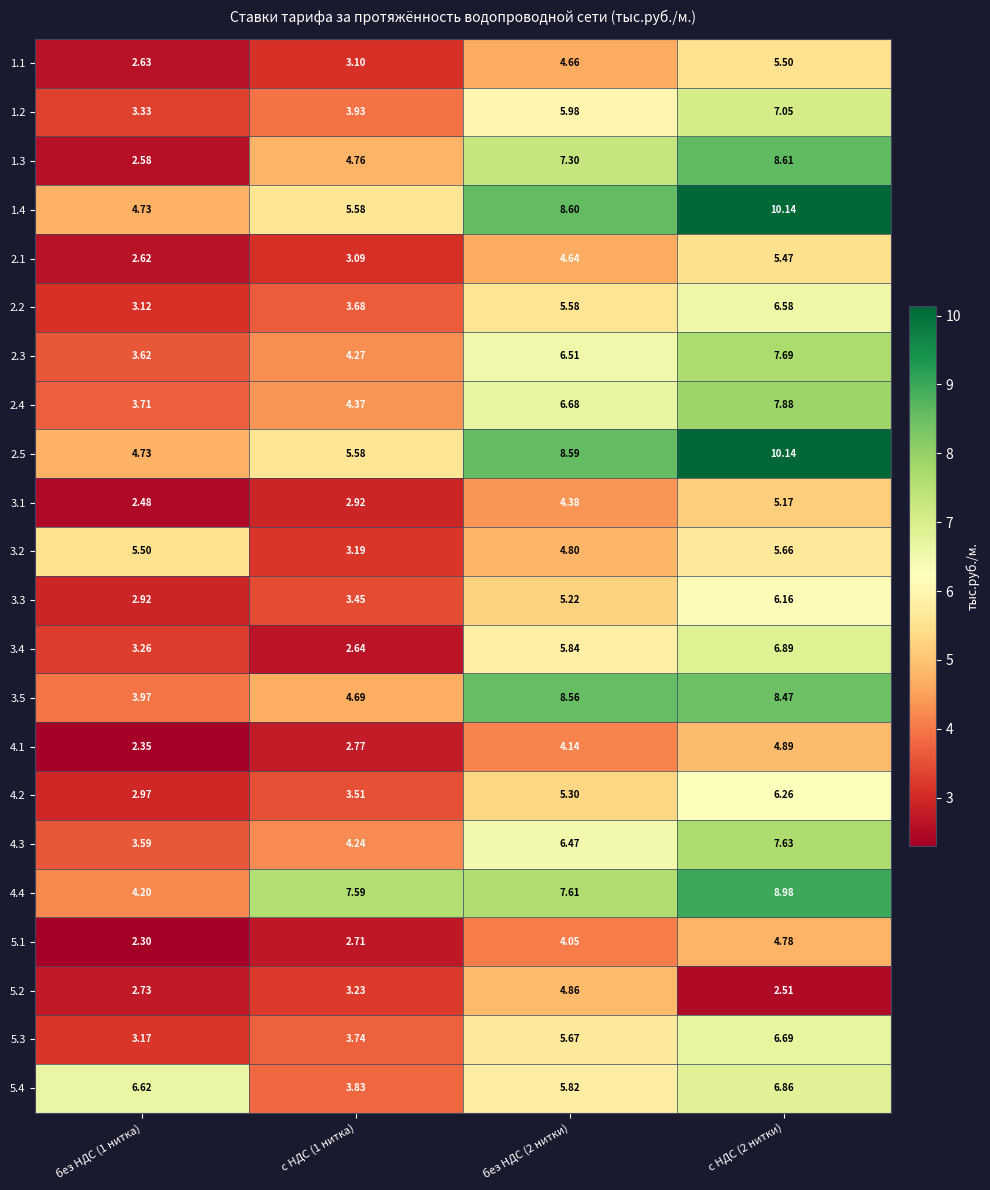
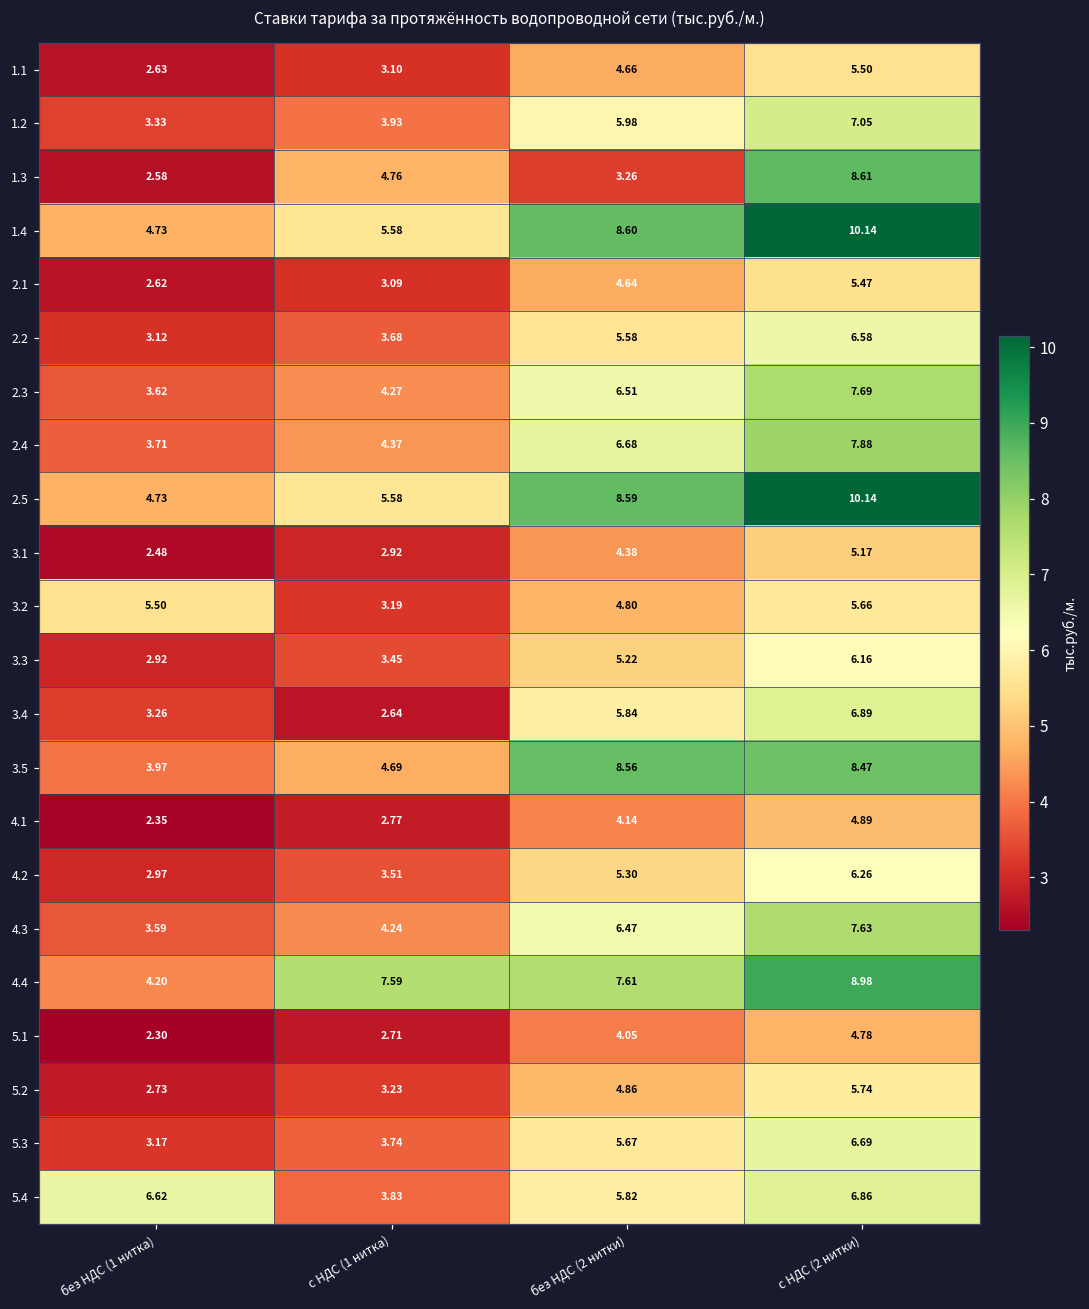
  {
    "1.1": {
      "без НДС (1 нитка)": 2.63,
      "с НДС (1 нитка)": 3.10,
      "без НДС (2 нитки)": 4.66,
      "с НДС (2 нитки)": 5.50
    },
    "1.2": {
      "без НДС (1 нитка)": 3.33,
      "с НДС (1 нитка)": 3.93,
      "без НДС (2 нитки)": 5.98,
      "с НДС (2 нитки)": 7.05
    },
    "1.3": {
      "без НДС (1 нитка)": 2.58,
      "с НДС (1 нитка)": 4.76,
-     "без НДС (2 нитки)": 7.30,
+     "без НДС (2 нитки)": 3.26,
      "с НДС (2 нитки)": 8.61
    },
    "1.4": {
      "без НДС (1 нитка)": 4.73,
      "с НДС (1 нитка)": 5.58,
      "без НДС (2 нитки)": 8.60,
      "с НДС (2 нитки)": 10.14
    },
    "2.1": {
      "без НДС (1 нитка)": 2.62,
      "с НДС (1 нитка)": 3.09,
      "без НДС (2 нитки)": 4.64,
      "с НДС (2 нитки)": 5.47
    },
    "2.2": {
      "без НДС (1 нитка)": 3.12,
      "с НДС (1 нитка)": 3.68,
      "без НДС (2 нитки)": 5.58,
      "с НДС (2 нитки)": 6.58
    },
    "2.3": {
      "без НДС (1 нитка)": 3.62,
      "с НДС (1 нитка)": 4.27,
      "без НДС (2 нитки)": 6.51,
      "с НДС (2 нитки)": 7.69
    },
    "2.4": {
      "без НДС (1 нитка)": 3.71,
      "с НДС (1 нитка)": 4.37,
      "без НДС (2 нитки)": 6.68,
      "с НДС (2 нитки)": 7.88
    },
    "2.5": {
      "без НДС (1 нитка)": 4.73,
      "с НДС (1 нитка)": 5.58,
      "без НДС (2 нитки)": 8.59,
      "с НДС (2 нитки)": 10.14
    },
    "3.1": {
      "без НДС (1 нитка)": 2.48,
      "с НДС (1 нитка)": 2.92,
      "без НДС (2 нитки)": 4.38,
      "с НДС (2 нитки)": 5.17
    },
    "3.2": {
      "без НДС (1 нитка)": 5.50,
      "с НДС (1 нитка)": 3.19,
      "без НДС (2 нитки)": 4.80,
      "с НДС (2 нитки)": 5.66
    },
    "3.3": {
      "без НДС (1 нитка)": 2.92,
      "с НДС (1 нитка)": 3.45,
      "без НДС (2 нитки)": 5.22,
      "с НДС (2 нитки)": 6.16
    },
    "3.4": {
      "без НДС (1 нитка)": 3.26,
      "с НДС (1 нитка)": 2.64,
      "без НДС (2 нитки)": 5.84,
      "с НДС (2 нитки)": 6.89
    },
    "3.5": {
      "без НДС (1 нитка)": 3.97,
      "с НДС (1 нитка)": 4.69,
      "без НДС (2 нитки)": 8.56,
      "с НДС (2 нитки)": 8.47
    },
    "4.1": {
      "без НДС (1 нитка)": 2.35,
      "с НДС (1 нитка)": 2.77,
      "без НДС (2 нитки)": 4.14,
      "с НДС (2 нитки)": 4.89
    },
    "4.2": {
      "без НДС (1 нитка)": 2.97,
      "с НДС (1 нитка)": 3.51,
      "без НДС (2 нитки)": 5.30,
      "с НДС (2 нитки)": 6.26
    },
    "4.3": {
      "без НДС (1 нитка)": 3.59,
      "с НДС (1 нитка)": 4.24,
      "без НДС (2 нитки)": 6.47,
      "с НДС (2 нитки)": 7.63
    },
    "4.4": {
      "без НДС (1 нитка)": 4.20,
      "с НДС (1 нитка)": 7.59,
      "без НДС (2 нитки)": 7.61,
      "с НДС (2 нитки)": 8.98
    },
    "5.1": {
      "без НДС (1 нитка)": 2.30,
      "с НДС (1 нитка)": 2.71,
      "без НДС (2 нитки)": 4.05,
      "с НДС (2 нитки)": 4.78
    },
    "5.2": {
      "без НДС (1 нитка)": 2.73,
      "с НДС (1 нитка)": 3.23,
      "без НДС (2 нитки)": 4.86,
-     "с НДС (2 нитки)": 2.51
+     "с НДС (2 нитки)": 5.74
    },
    "5.3": {
      "без НДС (1 нитка)": 3.17,
      "с НДС (1 нитка)": 3.74,
      "без НДС (2 нитки)": 5.67,
      "с НДС (2 нитки)": 6.69
    },
    "5.4": {
      "без НДС (1 нитка)": 6.62,
      "с НДС (1 нитка)": 3.83,
      "без НДС (2 нитки)": 5.82,
      "с НДС (2 нитки)": 6.86
    }
  }
